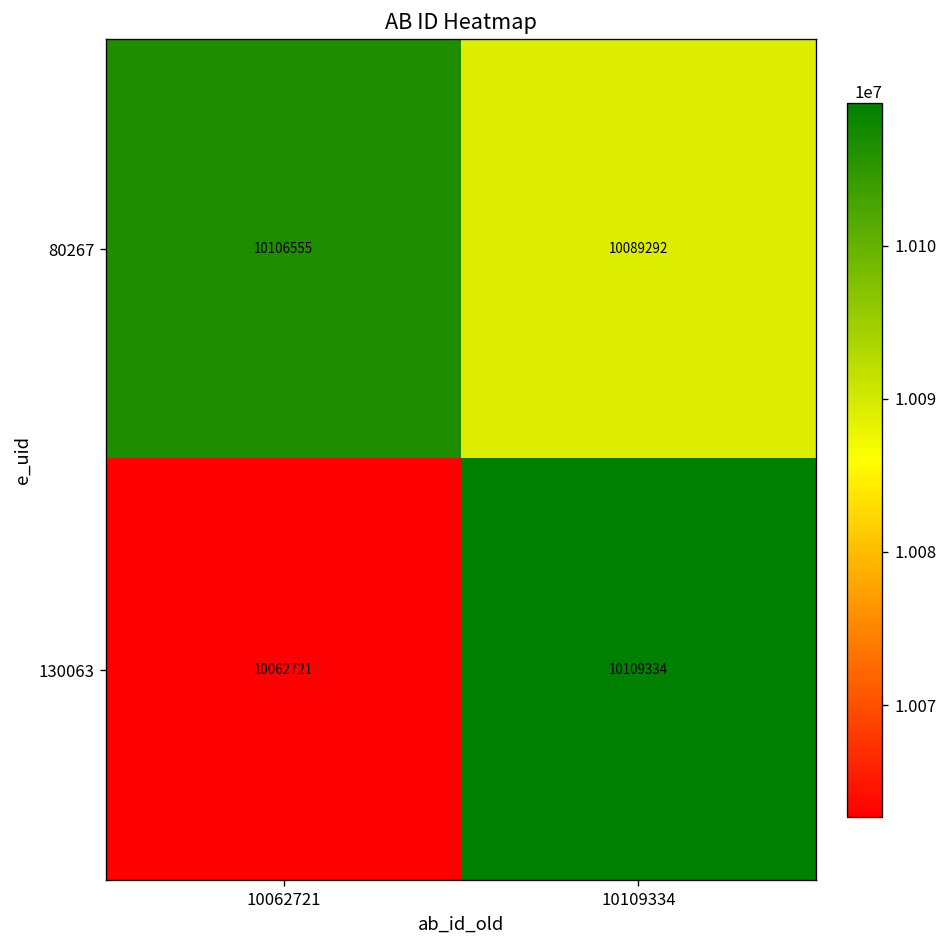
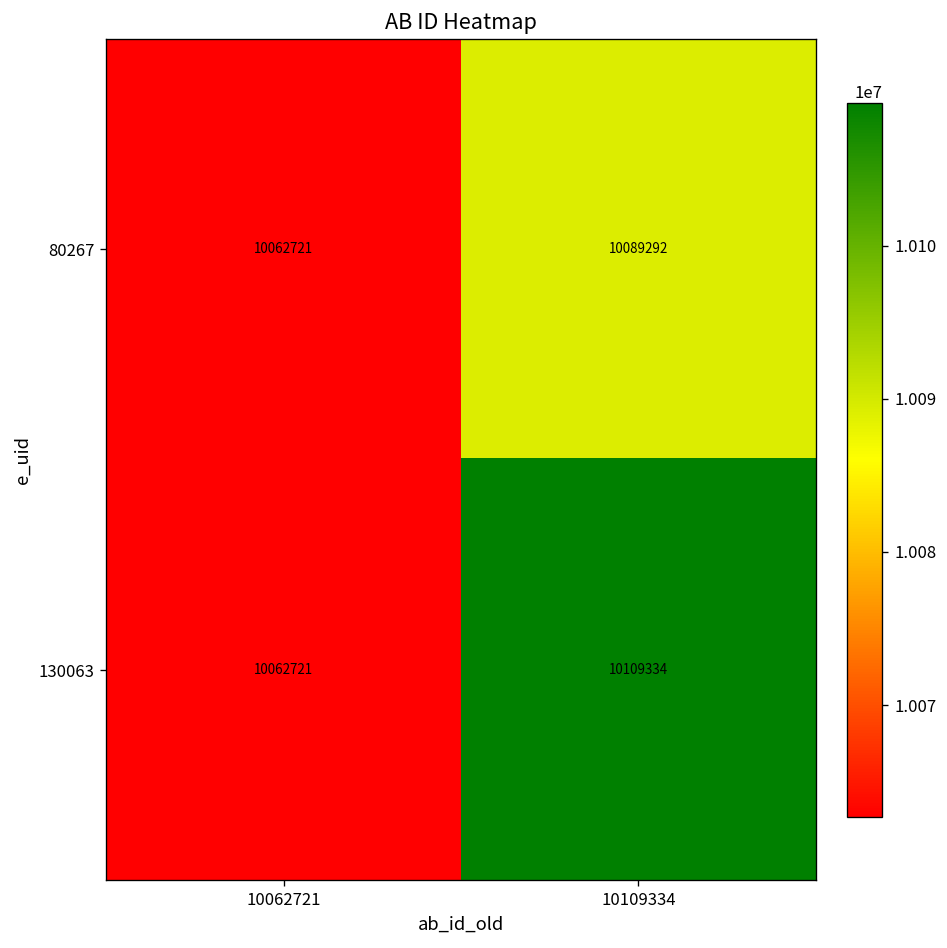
  {
    "80267": {
-     "10062721": 10106555,
+     "10062721": 10062721,
      "10109334": 10089292
    },
    "130063": {
      "10062721": 10062721,
      "10109334": 10109334
    }
  }
